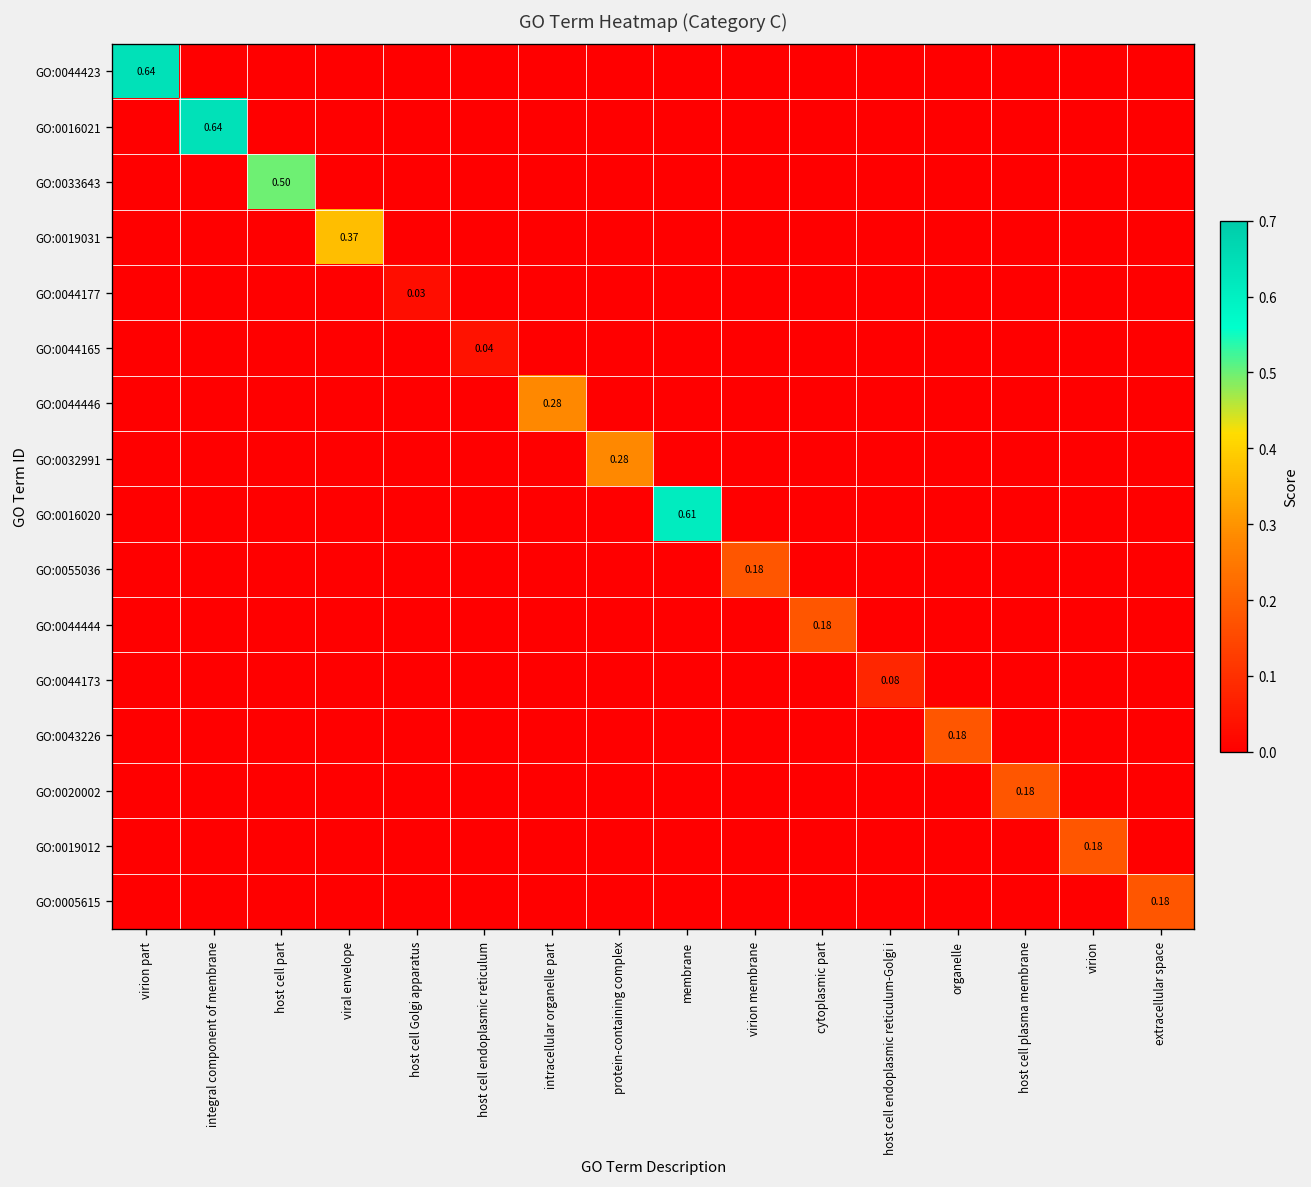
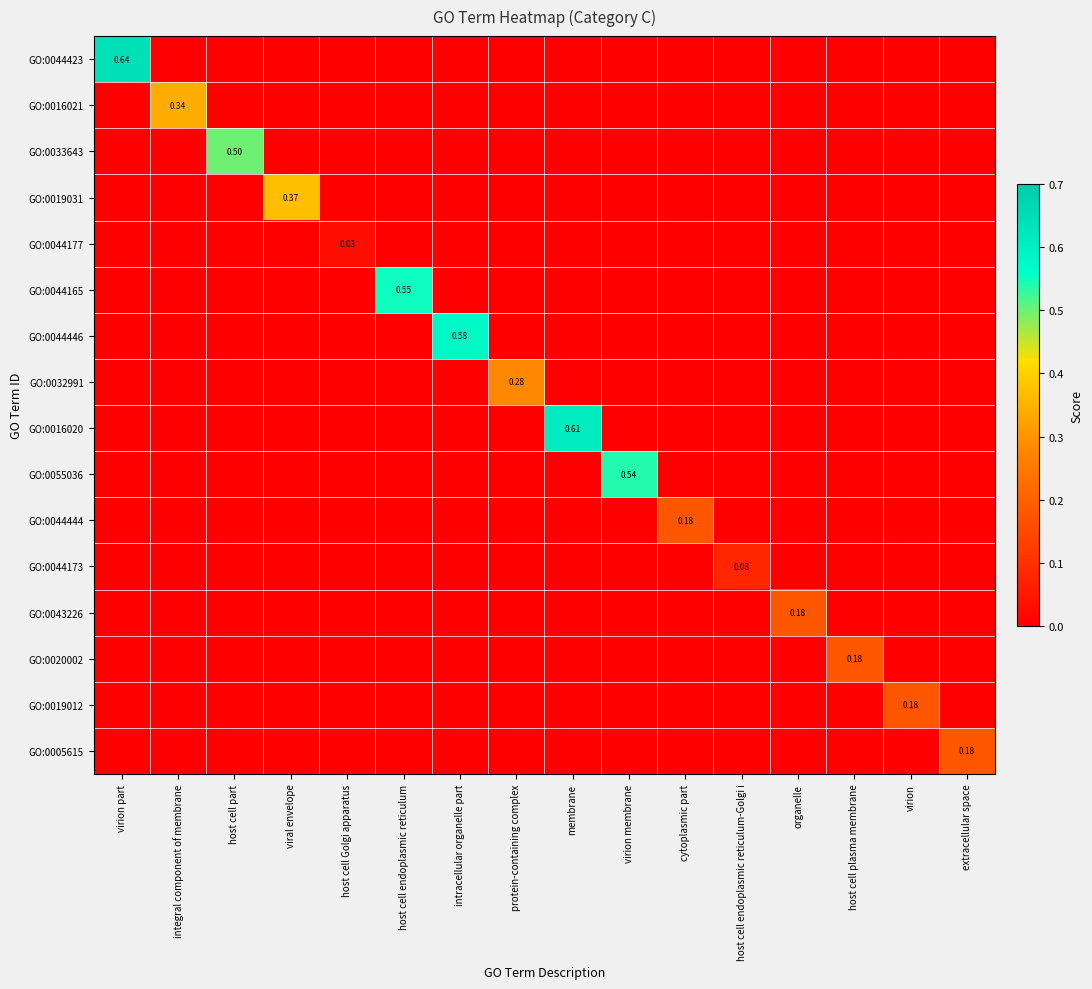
  {
    "GO:0044423": {
      "virion part": 0.64
    },
    "GO:0016021": {
-     "integral component of membrane": 0.64
+     "integral component of membrane": 0.34
    },
    "GO:0033643": {
      "host cell part": 0.50
    },
    "GO:0019031": {
      "viral envelope": 0.37
    },
    "GO:0044177": {
      "host cell Golgi apparatus": 0.03
    },
    "GO:0044165": {
-     "host cell endoplasmic reticulum": 0.04
+     "host cell endoplasmic reticulum": 0.55
    },
    "GO:0044446": {
-     "intracellular organelle part": 0.28
+     "intracellular organelle part": 0.58
    },
    "GO:0032991": {
      "protein-containing complex": 0.28
    },
    "GO:0016020": {
      "membrane": 0.61
    },
    "GO:0055036": {
-     "virion membrane": 0.18
+     "virion membrane": 0.54
    },
    "GO:0044444": {
      "cytoplasmic part": 0.18
    },
    "GO:0044173": {
      "host cell endoplasmic reticulum-Golgi i": 0.08
    },
    "GO:0043226": {
      "organelle": 0.18
    },
    "GO:0020002": {
      "host cell plasma membrane": 0.18
    },
    "GO:0019012": {
      "virion": 0.18
    },
    "GO:0005615": {
      "extracellular space": 0.18
    }
  }
